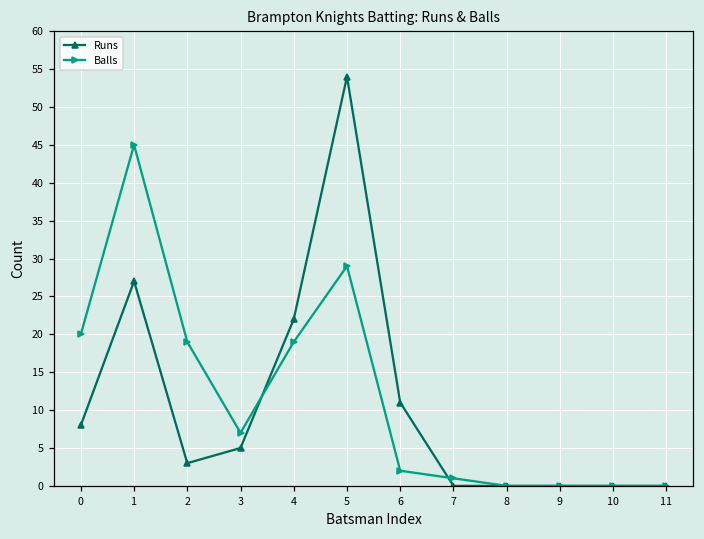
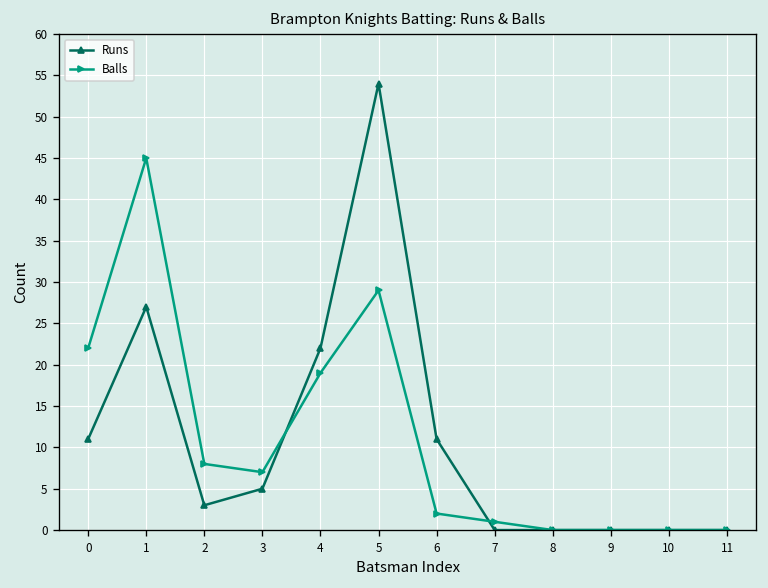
  {
    "Runs": {
-     "0": 8,
+     "0": 11,
      "1": 27,
      "2": 3,
      "3": 5,
      "4": 22,
      "5": 54,
      "6": 11,
      "7": 0
    },
    "Balls": {
-     "0": 20,
+     "0": 22,
      "1": 45,
-     "2": 19,
+     "2": 8,
      "3": 7,
      "4": 19,
      "5": 29,
      "6": 2,
      "7": 1
    }
  }
